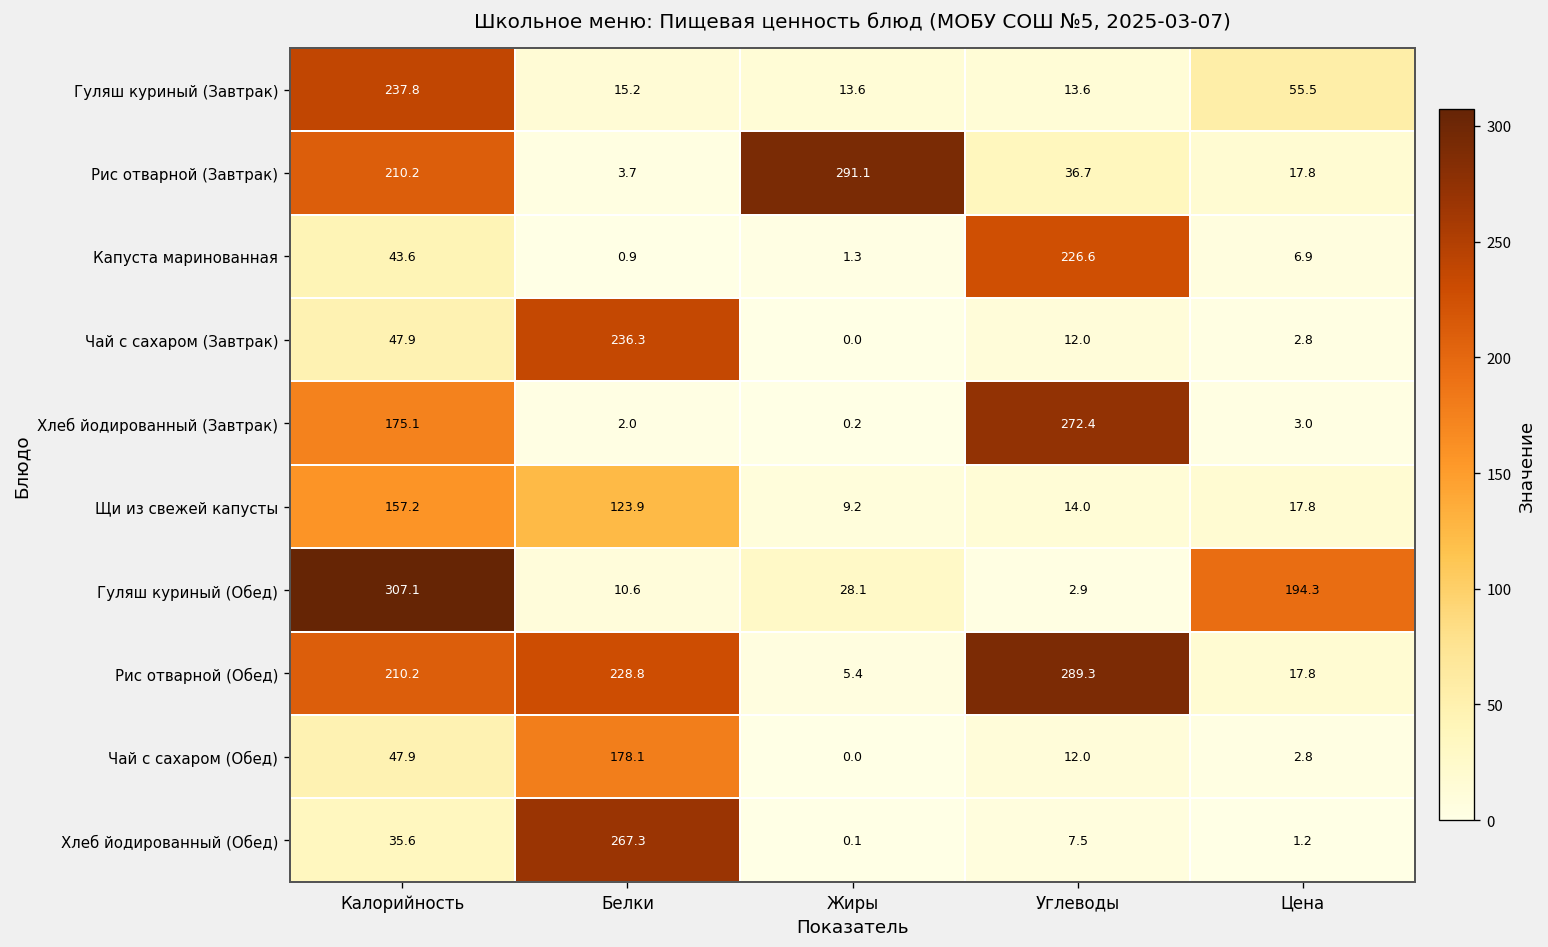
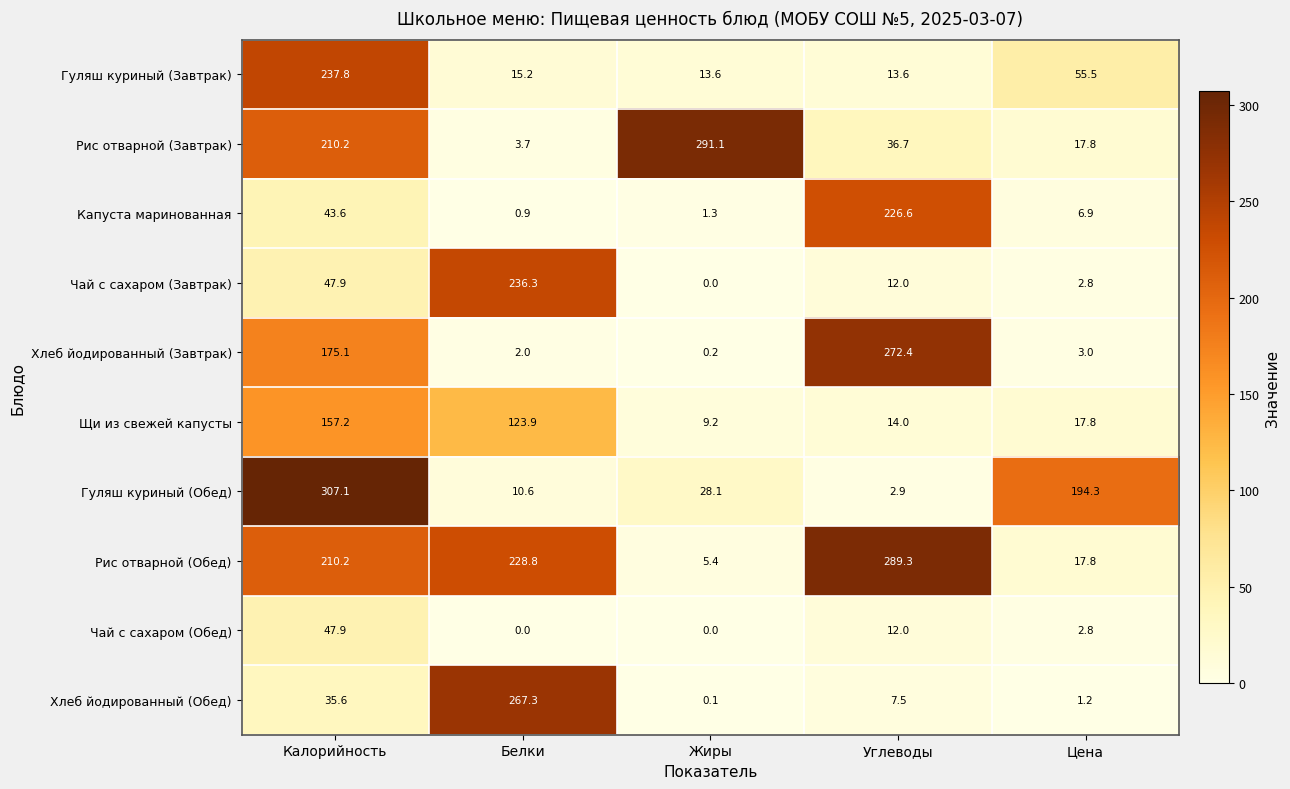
  {
    "Гуляш куриный (Завтрак)": {
      "Калорийность": 237.8,
      "Белки": 15.2,
      "Жиры": 13.6,
      "Углеводы": 13.6,
      "Цена": 55.5
    },
    "Рис отварной (Завтрак)": {
      "Калорийность": 210.2,
      "Белки": 3.7,
      "Жиры": 291.1,
      "Углеводы": 36.7,
      "Цена": 17.8
    },
    "Капуста маринованная": {
      "Калорийность": 43.6,
      "Белки": 0.9,
      "Жиры": 1.3,
      "Углеводы": 226.6,
      "Цена": 6.9
    },
    "Чай с сахаром (Завтрак)": {
      "Калорийность": 47.9,
      "Белки": 236.3,
      "Жиры": 0.0,
      "Углеводы": 12.0,
      "Цена": 2.8
    },
    "Хлеб йодированный (Завтрак)": {
      "Калорийность": 175.1,
      "Белки": 2.0,
      "Жиры": 0.2,
      "Углеводы": 272.4,
      "Цена": 3.0
    },
    "Щи из свежей капусты": {
      "Калорийность": 157.2,
      "Белки": 123.9,
      "Жиры": 9.2,
      "Углеводы": 14.0,
      "Цена": 17.8
    },
    "Гуляш куриный (Обед)": {
      "Калорийность": 307.1,
      "Белки": 10.6,
      "Жиры": 28.1,
      "Углеводы": 2.9,
      "Цена": 194.3
    },
    "Рис отварной (Обед)": {
      "Калорийность": 210.2,
      "Белки": 228.8,
      "Жиры": 5.4,
      "Углеводы": 289.3,
      "Цена": 17.8
    },
    "Чай с сахаром (Обед)": {
      "Калорийность": 47.9,
-     "Белки": 178.1,
+     "Белки": 0.0,
      "Жиры": 0.0,
      "Углеводы": 12.0,
      "Цена": 2.8
    },
    "Хлеб йодированный (Обед)": {
      "Калорийность": 35.6,
      "Белки": 267.3,
      "Жиры": 0.1,
      "Углеводы": 7.5,
      "Цена": 1.2
    }
  }
